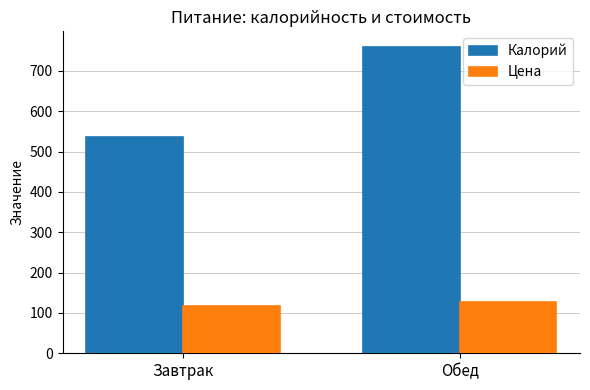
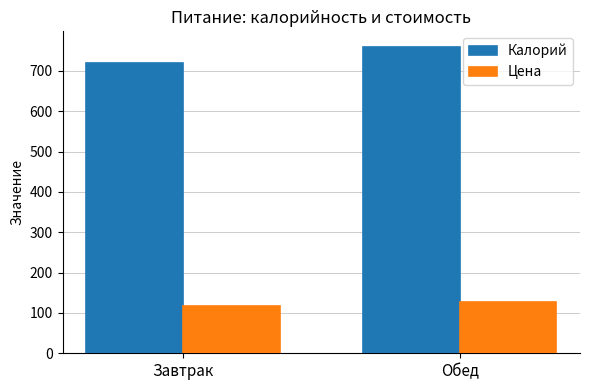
  {
    "Калорий": {
-     "Завтрак": 540,
+     "Завтрак": 720,
      "Обед": 760
    },
    "Цена": {
      "Завтрак": 120,
      "Обед": 130
    }
  }
